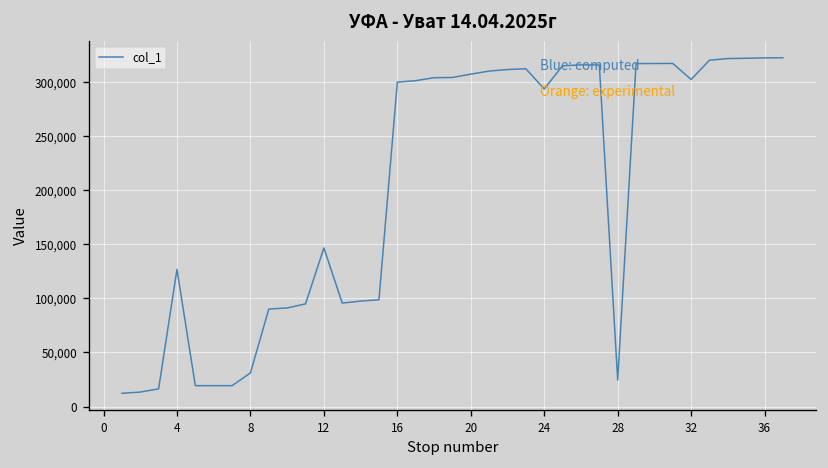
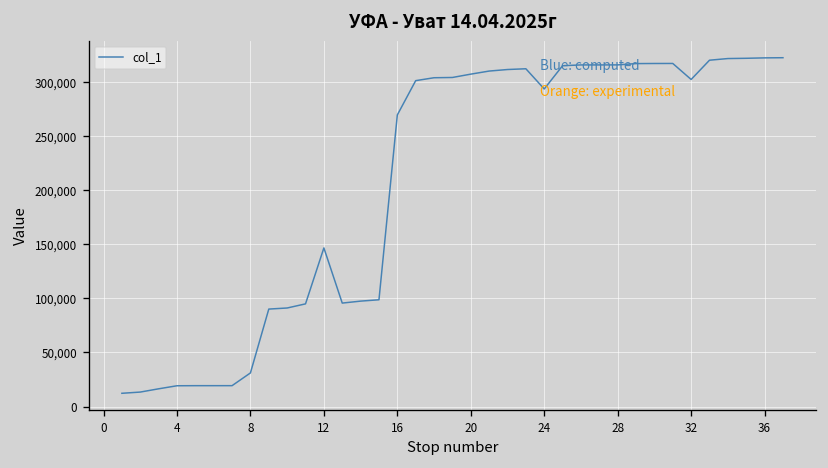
  {
-   "4": "130,000",
+   "4": "20,000",
    "8": "30,000",
    "12": "150,000",
-   "16": "300,000",
+   "16": "270,000",
    "20": "310,000",
    "24": "290,000",
-   "28": "20,000",
+   "28": "320,000",
    "32": "300,000",
    "36": "320,000"
  }
